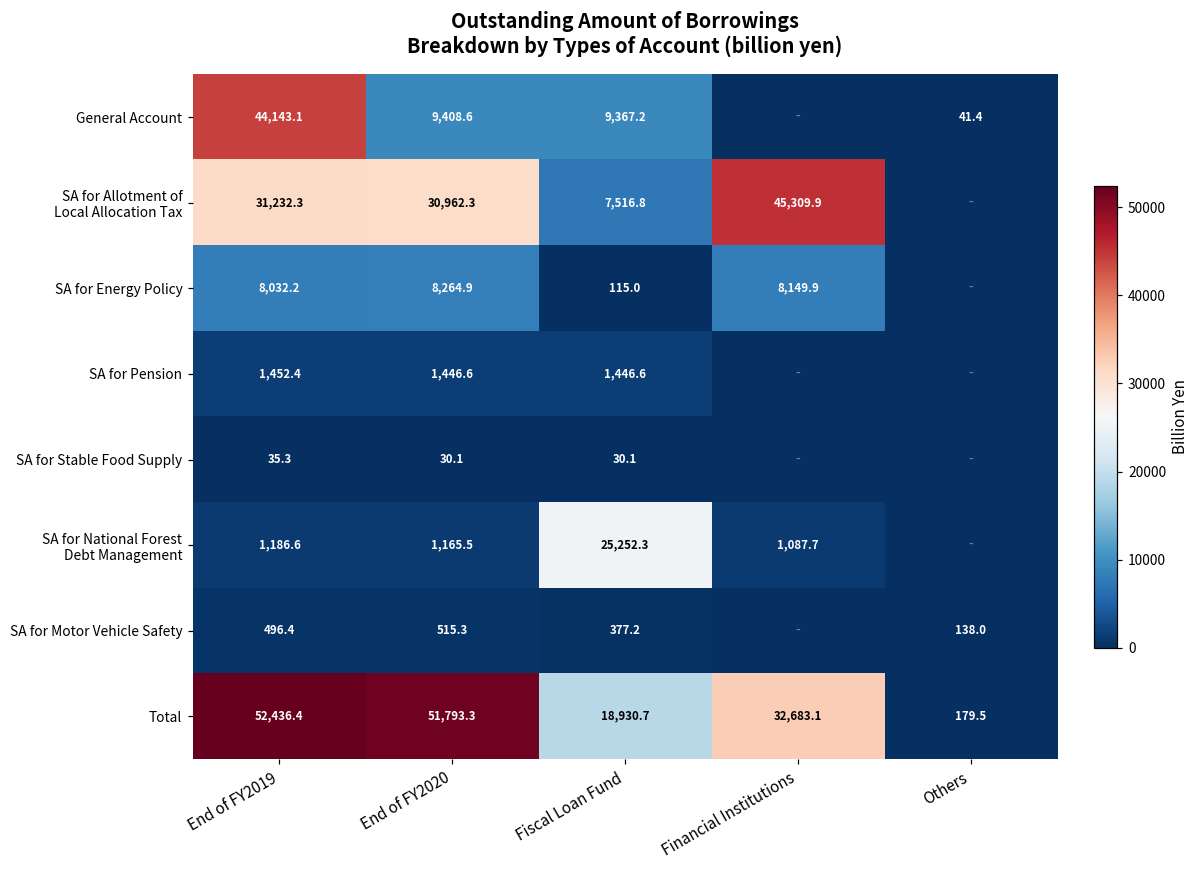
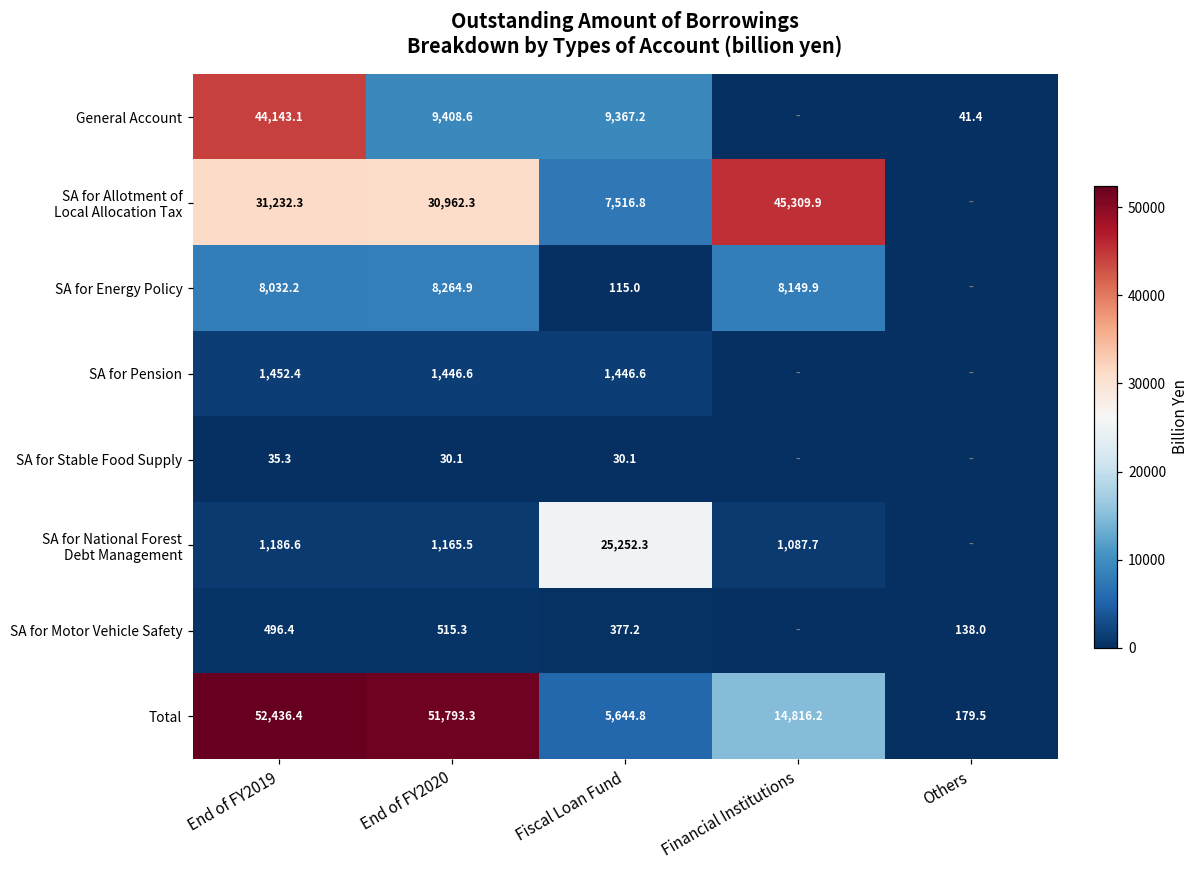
  {
    "General Account": {
      "End of FY2019": "44,143.1",
      "End of FY2020": "9,408.6",
      "Fiscal Loan Fund": "9,367.2",
      "Others": "41.4"
    },
    "SA for Allotment of Local Allocation Tax": {
      "End of FY2019": "31,232.3",
      "End of FY2020": "30,962.3",
      "Fiscal Loan Fund": "7,516.8",
      "Financial Institutions": "45,309.9"
    },
    "SA for Energy Policy": {
      "End of FY2019": "8,032.2",
      "End of FY2020": "8,264.9",
      "Fiscal Loan Fund": "115.0",
      "Financial Institutions": "8,149.9"
    },
    "SA for Pension": {
      "End of FY2019": "1,452.4",
      "End of FY2020": "1,446.6",
      "Fiscal Loan Fund": "1,446.6"
    },
    "SA for Stable Food Supply": {
      "End of FY2019": "35.3",
      "End of FY2020": "30.1",
      "Fiscal Loan Fund": "30.1"
    },
    "SA for National Forest Debt Management": {
      "End of FY2019": "1,186.6",
      "End of FY2020": "1,165.5",
      "Fiscal Loan Fund": "25,252.3",
      "Financial Institutions": "1,087.7"
    },
    "SA for Motor Vehicle Safety": {
      "End of FY2019": "496.4",
      "End of FY2020": "515.3",
      "Fiscal Loan Fund": "377.2",
      "Others": "138.0"
    },
    "Total": {
      "End of FY2019": "52,436.4",
      "End of FY2020": "51,793.3",
-     "Fiscal Loan Fund": "18,930.7",
-     "Financial Institutions": "32,683.1",
+     "Fiscal Loan Fund": "5,644.8",
+     "Financial Institutions": "14,816.2",
      "Others": "179.5"
    }
  }
